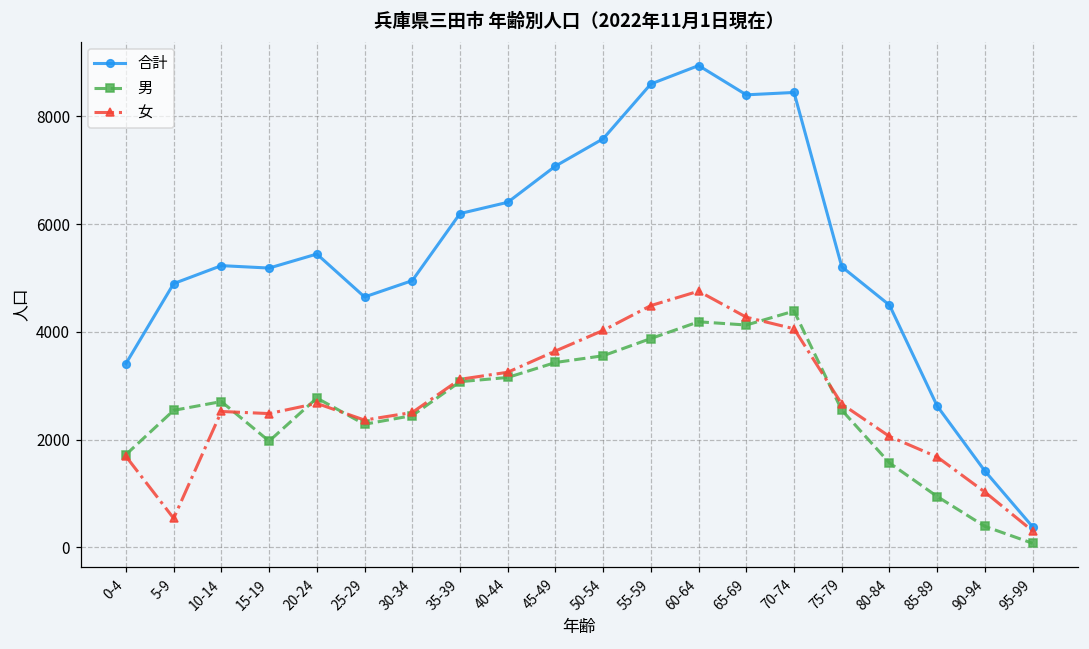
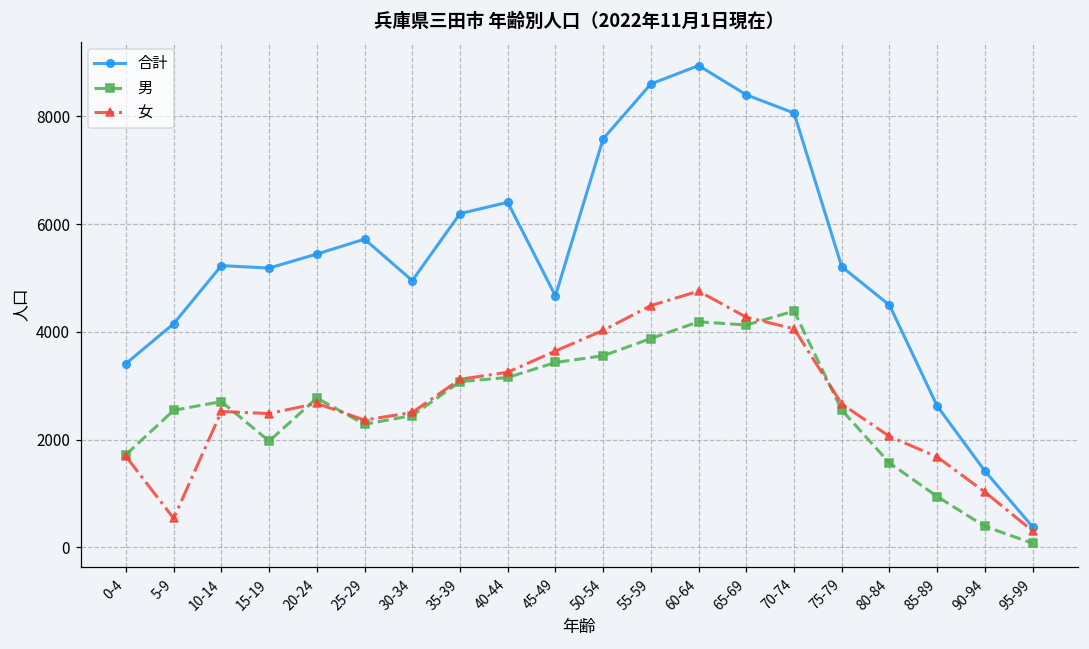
  {
    "合計": {
      "0-4": 3400,
-     "5-9": 4900,
+     "5-9": 4200,
      "10-14": 5200,
      "15-19": 5200,
      "20-24": 5400,
-     "25-29": 4600,
+     "25-29": 5700,
      "30-34": 5000,
      "35-39": 6200,
      "40-44": 6400,
-     "45-49": 7100,
+     "45-49": 4700,
      "50-54": 7600,
      "55-59": 8600,
      "60-64": 8900,
      "65-69": 8400,
-     "70-74": 8400,
+     "70-74": 8100,
      "75-79": 5200,
      "80-84": 4500,
      "85-89": 2600,
      "90-94": 1400,
      "95-99": 400
    },
    "男": {
      "5-9": 2500,
      "10-14": 2700,
      "15-19": 2000,
      "20-24": 2800,
      "25-29": 2300,
      "30-34": 2400,
      "40-44": 3200,
      "45-49": 3400,
      "50-54": 3600,
      "55-59": 3900,
      "60-64": 4200,
      "65-69": 4100,
      "70-74": 4400,
      "75-79": 2500,
      "80-84": 1600,
      "85-89": 900,
      "90-94": 400,
      "95-99": 100
    },
    "女": {
      "5-9": 500,
      "10-14": 2500,
      "15-19": 2500,
      "20-24": 2700,
      "25-29": 2400,
      "30-34": 2500,
      "40-44": 3300,
      "45-49": 3600,
      "50-54": 4000,
      "55-59": 4500,
      "60-64": 4800,
      "65-69": 4300,
      "70-74": 4100,
      "75-79": 2700,
      "80-84": 2100,
      "85-89": 1700,
      "90-94": 1000,
      "95-99": 300
    }
  }
